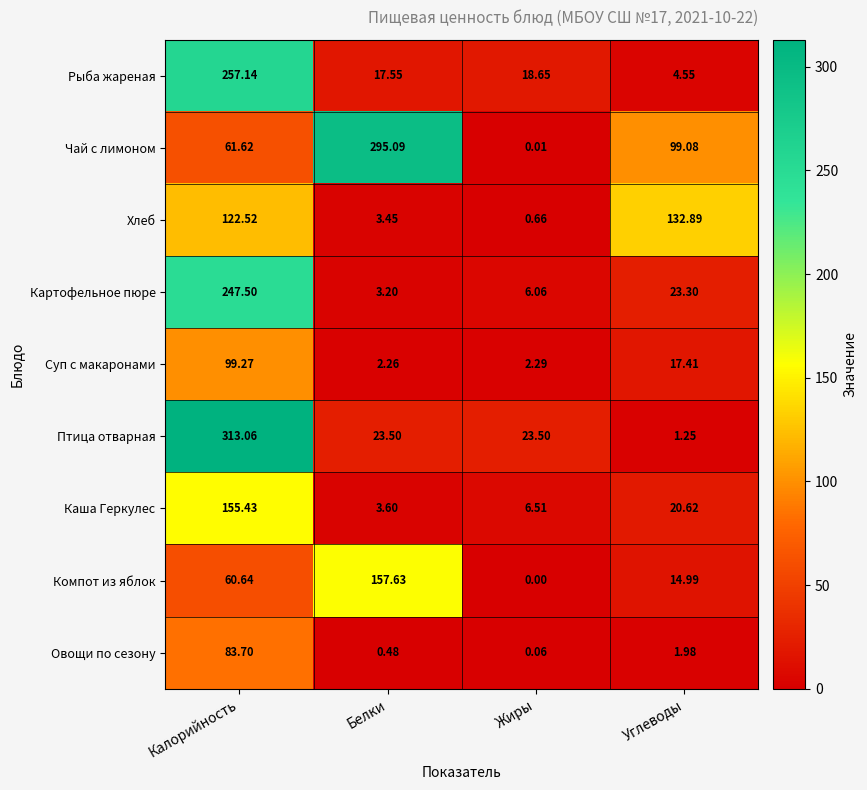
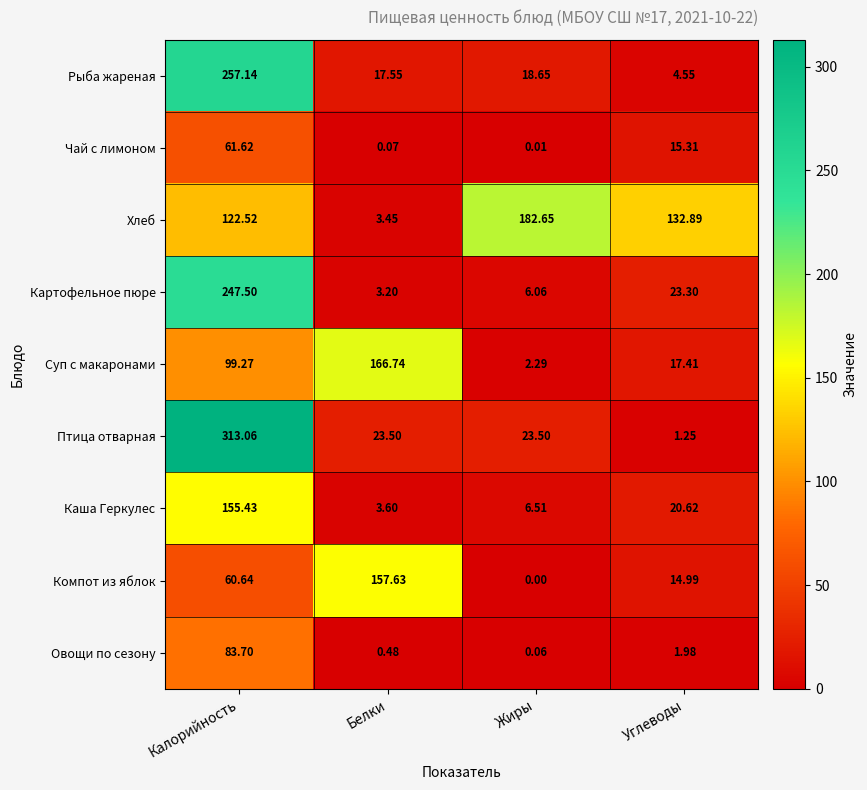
  {
    "Рыба жареная": {
      "Калорийность": 257.14,
      "Белки": 17.55,
      "Жиры": 18.65,
      "Углеводы": 4.55
    },
    "Чай с лимоном": {
      "Калорийность": 61.62,
-     "Белки": 295.09,
+     "Белки": 0.07,
      "Жиры": 0.01,
-     "Углеводы": 99.08
+     "Углеводы": 15.31
    },
    "Хлеб": {
      "Калорийность": 122.52,
      "Белки": 3.45,
-     "Жиры": 0.66,
+     "Жиры": 182.65,
      "Углеводы": 132.89
    },
    "Картофельное пюре": {
      "Калорийность": 247.50,
      "Белки": 3.20,
      "Жиры": 6.06,
      "Углеводы": 23.30
    },
    "Суп с макаронами": {
      "Калорийность": 99.27,
-     "Белки": 2.26,
+     "Белки": 166.74,
      "Жиры": 2.29,
      "Углеводы": 17.41
    },
    "Птица отварная": {
      "Калорийность": 313.06,
      "Белки": 23.50,
      "Жиры": 23.50,
      "Углеводы": 1.25
    },
    "Каша Геркулес": {
      "Калорийность": 155.43,
      "Белки": 3.60,
      "Жиры": 6.51,
      "Углеводы": 20.62
    },
    "Компот из яблок": {
      "Калорийность": 60.64,
      "Белки": 157.63,
      "Жиры": 0.00,
      "Углеводы": 14.99
    },
    "Овощи по сезону": {
      "Калорийность": 83.70,
      "Белки": 0.48,
      "Жиры": 0.06,
      "Углеводы": 1.98
    }
  }
